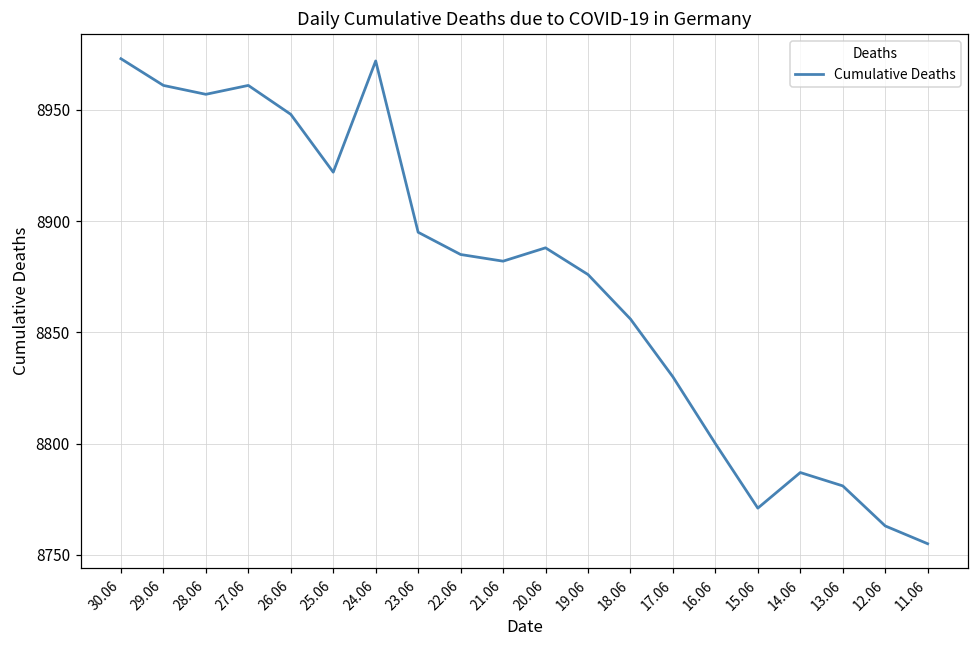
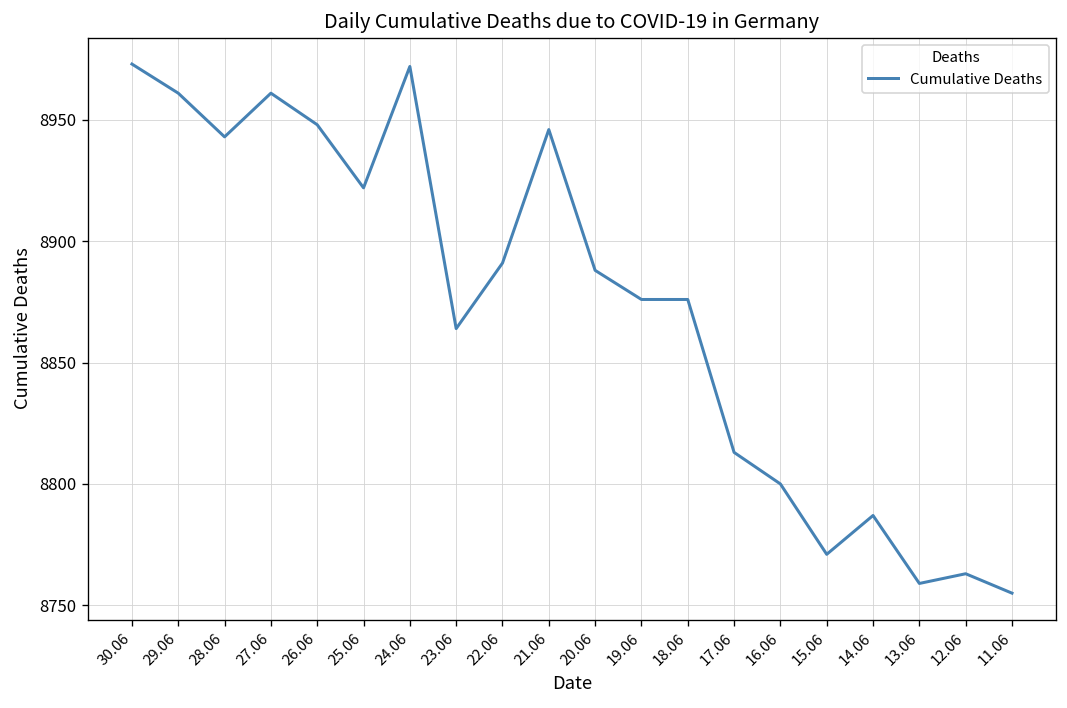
  {
    "30.06": 8973,
    "29.06": 8961,
-   "28.06": 8957,
+   "28.06": 8943,
    "27.06": 8961,
    "26.06": 8948,
    "25.06": 8922,
    "24.06": 8972,
-   "23.06": 8895,
-   "22.06": 8885,
-   "21.06": 8882,
+   "23.06": 8864,
+   "22.06": 8891,
+   "21.06": 8946,
    "20.06": 8888,
    "19.06": 8876,
-   "18.06": 8856,
-   "17.06": 8830,
+   "18.06": 8876,
+   "17.06": 8813,
    "16.06": 8800,
    "15.06": 8771,
    "14.06": 8787,
-   "13.06": 8781,
+   "13.06": 8759,
    "12.06": 8763,
    "11.06": 8755
  }
